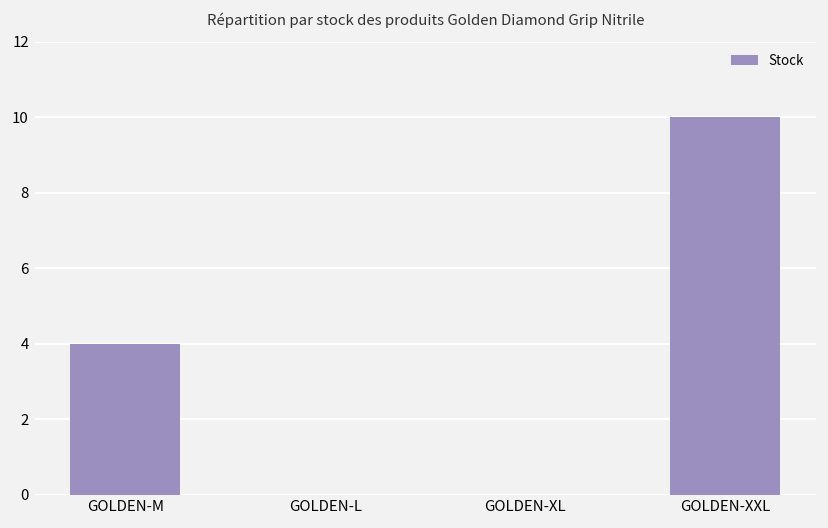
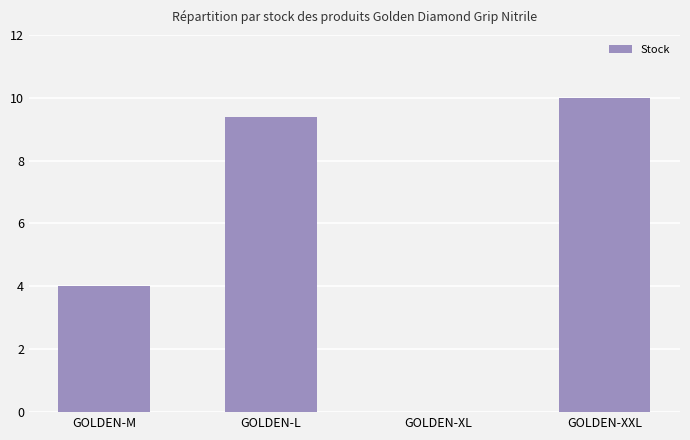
  {
    "GOLDEN-M": 4.0,
-   "GOLDEN-L": 0.0,
+   "GOLDEN-L": 9.4,
    "GOLDEN-XL": 0.0,
    "GOLDEN-XXL": 10.0
  }
